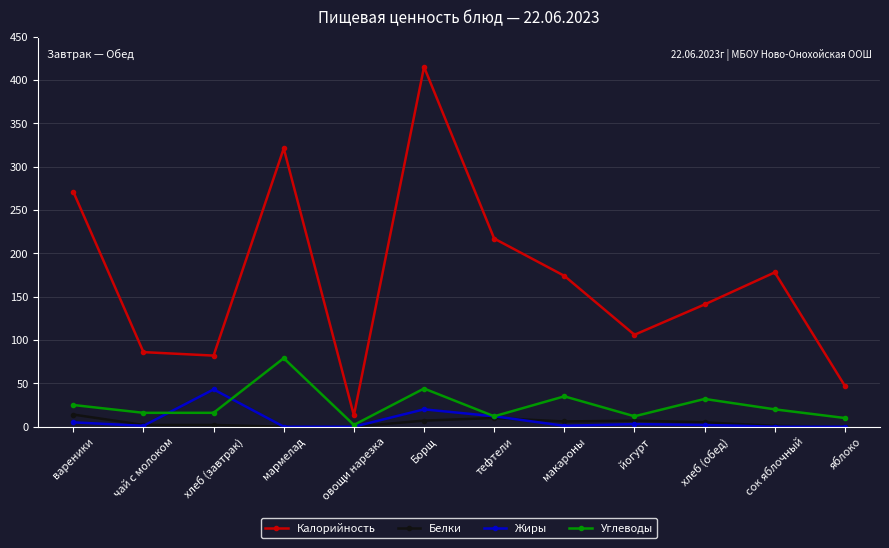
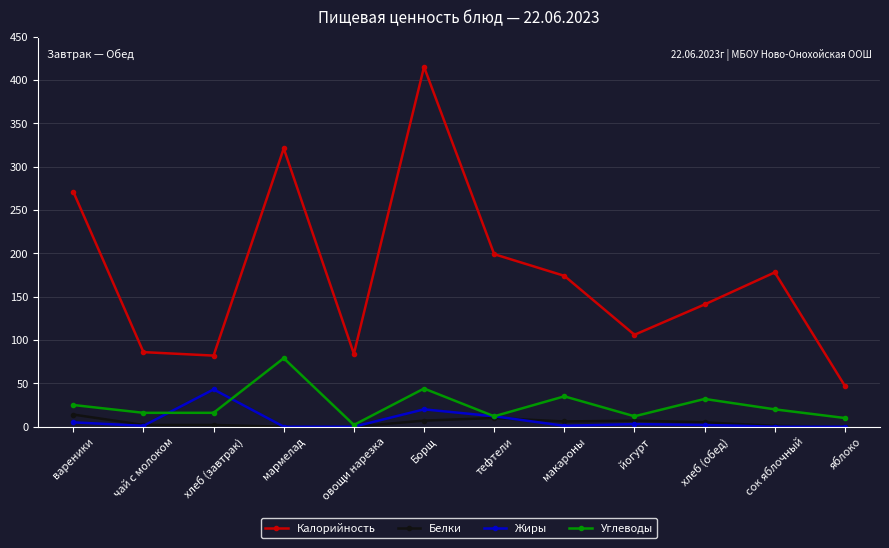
  {
    "Калорийность": {
      "вареники": 270,
      "чай с молоком": 90,
      "хлеб (завтрак)": 80,
      "мармелад": 320,
-     "овощи нарезка": 10,
+     "овощи нарезка": 80,
      "Борщ": 420,
-     "тефтели": 220,
+     "тефтели": 200,
      "макароны": 170,
      "йогурт": 110,
      "хлеб (обед)": 140,
      "сок яблочный": 180,
      "яблоко": 50
    },
    "Белки": {
      "вареники": 10,
      "хлеб (завтрак)": 0,
      "Борщ": 10,
      "макароны": 10,
      "йогурт": 10,
      "хлеб (обед)": 10
    },
    "Жиры": {
      "вареники": 10,
      "хлеб (завтрак)": 40,
      "Борщ": 20,
      "макароны": 0,
      "йогурт": 0,
      "хлеб (обед)": 0
    },
    "Углеводы": {
      "вареники": 30,
      "чай с молоком": 20,
      "хлеб (завтрак)": 20,
      "мармелад": 80,
      "Борщ": 40,
      "макароны": 40,
      "йогурт": 10,
      "хлеб (обед)": 30,
      "сок яблочный": 20,
      "яблоко": 10
    }
  }
